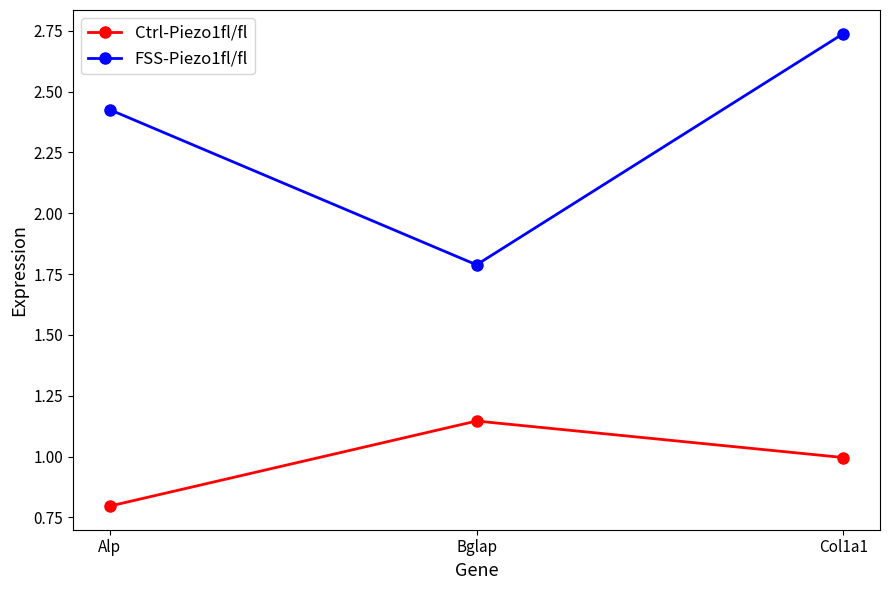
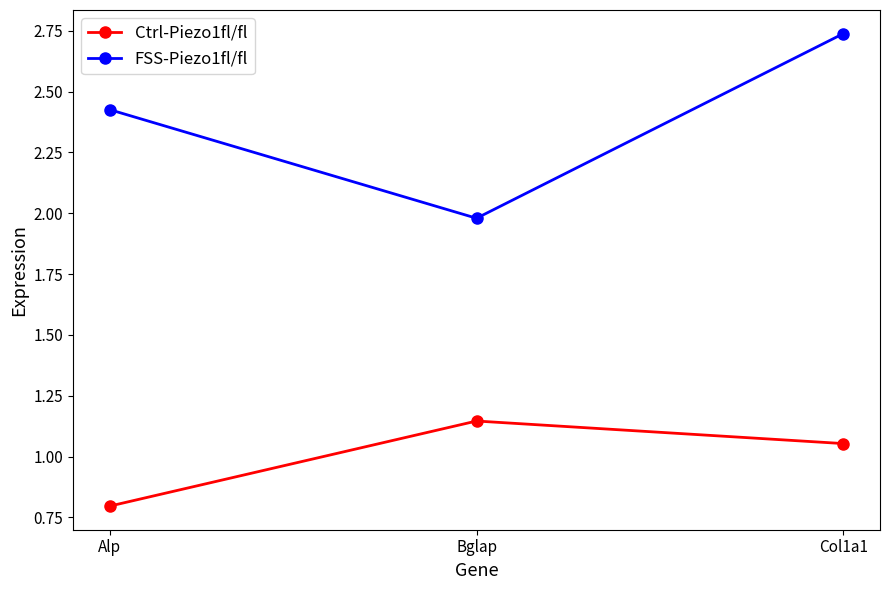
  {
    "Ctrl-Piezo1fl/fl": {
      "Alp": 0.80,
      "Bglap": 1.15,
-     "Col1a1": 1.00
+     "Col1a1": 1.05
    },
    "FSS-Piezo1fl/fl": {
      "Alp": 2.43,
-     "Bglap": 1.79,
+     "Bglap": 1.98,
      "Col1a1": 2.74
    }
  }
